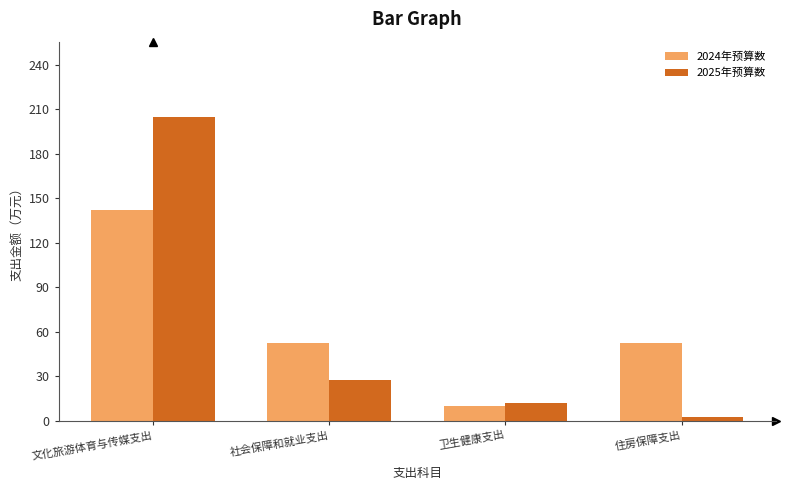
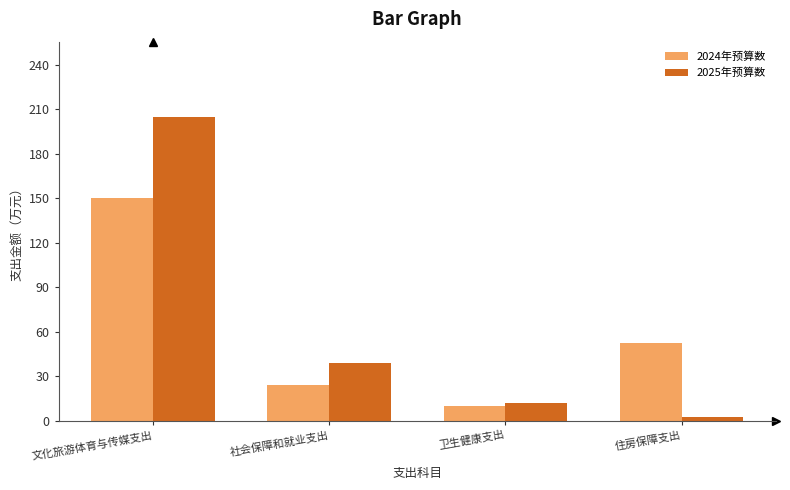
  {
    "2024年预算数": {
-     "文化旅游体育与传媒支出": 142,
-     "社会保障和就业支出": 52,
+     "文化旅游体育与传媒支出": 150,
+     "社会保障和就业支出": 24,
      "卫生健康支出": 10,
      "住房保障支出": 53
    },
    "2025年预算数": {
      "文化旅游体育与传媒支出": 204,
-     "社会保障和就业支出": 27,
+     "社会保障和就业支出": 39,
      "卫生健康支出": 12,
      "住房保障支出": 3
    }
  }
